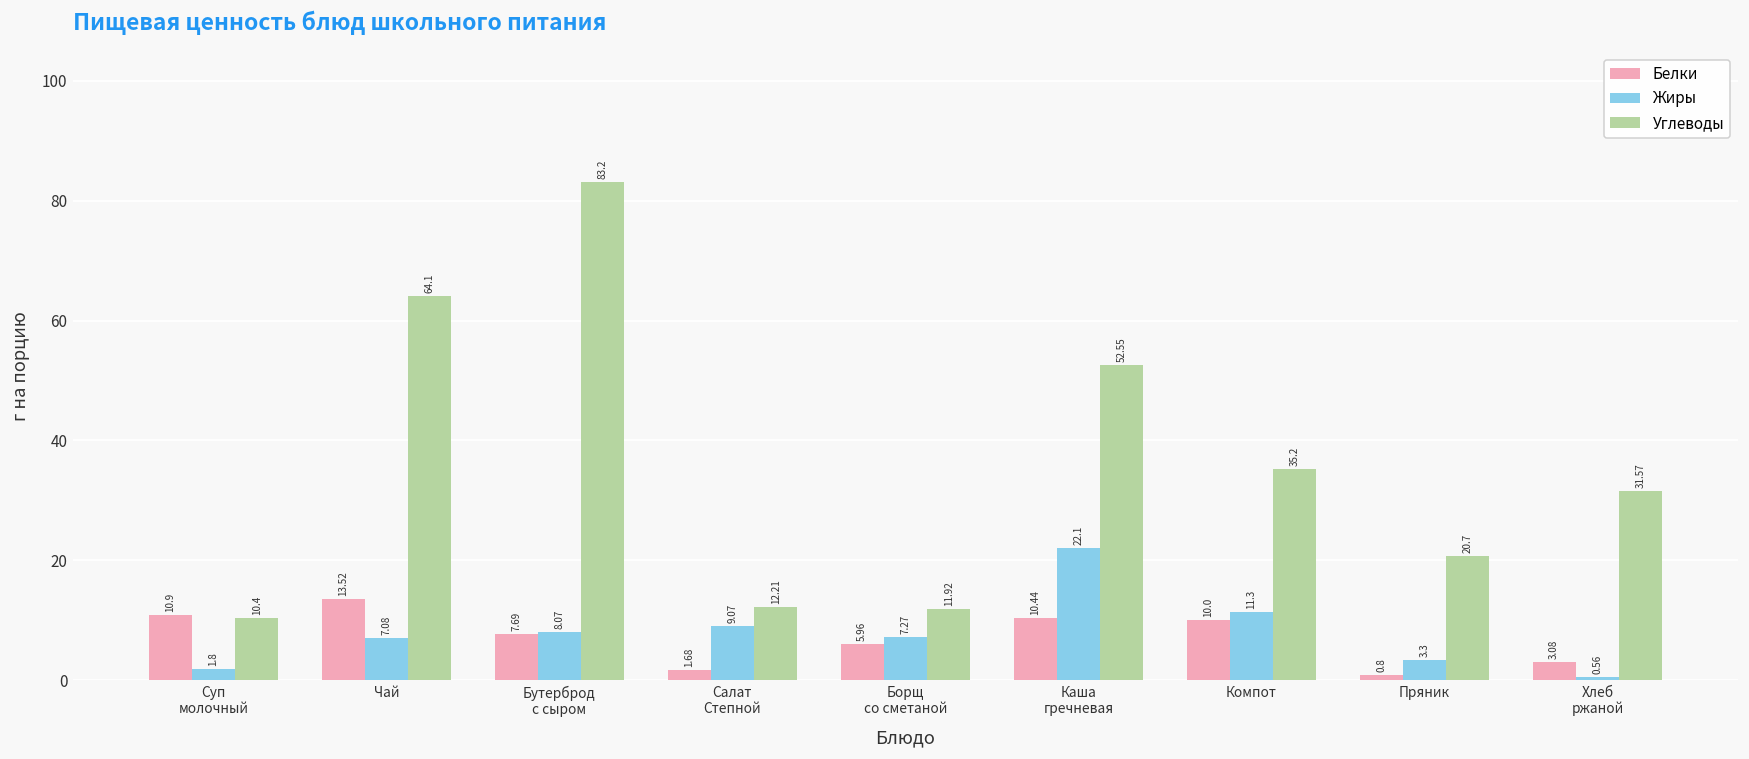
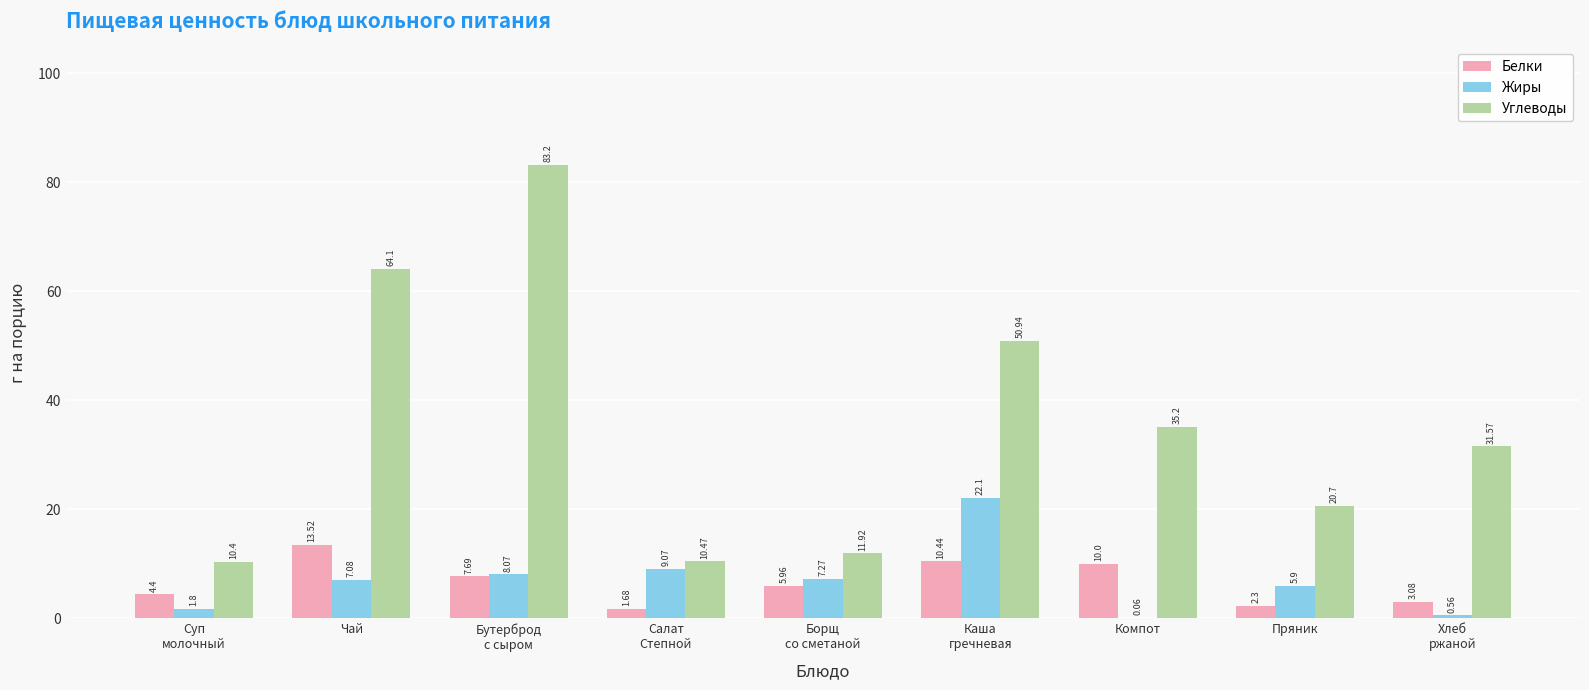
  {
    "Белки": {
-     "Суп молочный": 10.9,
+     "Суп молочный": 4.4,
      "Чай": 13.52,
      "Бутерброд с сыром": 7.69,
      "Салат Степной": 1.68,
      "Борщ со сметаной": 5.96,
      "Каша гречневая": 10.44,
      "Компот": 10.0,
-     "Пряник": 0.8,
+     "Пряник": 2.3,
      "Хлеб ржаной": 3.08
    },
    "Жиры": {
      "Суп молочный": 1.8,
      "Чай": 7.08,
      "Бутерброд с сыром": 8.07,
      "Салат Степной": 9.07,
      "Борщ со сметаной": 7.27,
      "Каша гречневая": 22.1,
-     "Компот": 11.3,
-     "Пряник": 3.3,
+     "Компот": 0.06,
+     "Пряник": 5.9,
      "Хлеб ржаной": 0.56
    },
    "Углеводы": {
      "Суп молочный": 10.4,
      "Чай": 64.1,
      "Бутерброд с сыром": 83.2,
-     "Салат Степной": 12.21,
+     "Салат Степной": 10.47,
      "Борщ со сметаной": 11.92,
-     "Каша гречневая": 52.55,
+     "Каша гречневая": 50.94,
      "Компот": 35.2,
      "Пряник": 20.7,
      "Хлеб ржаной": 31.57
    }
  }
